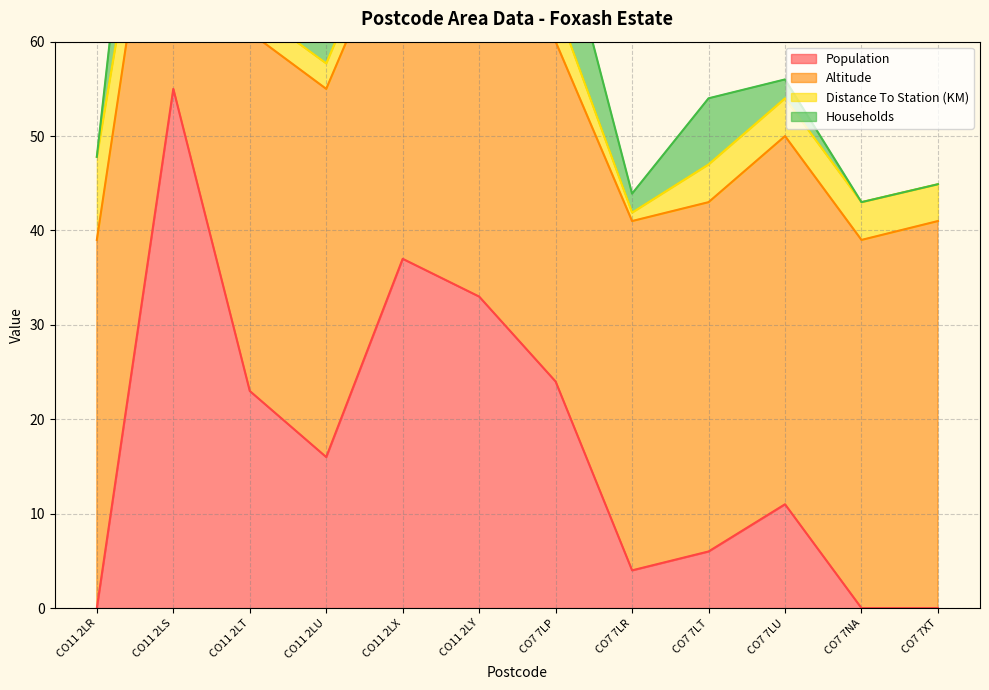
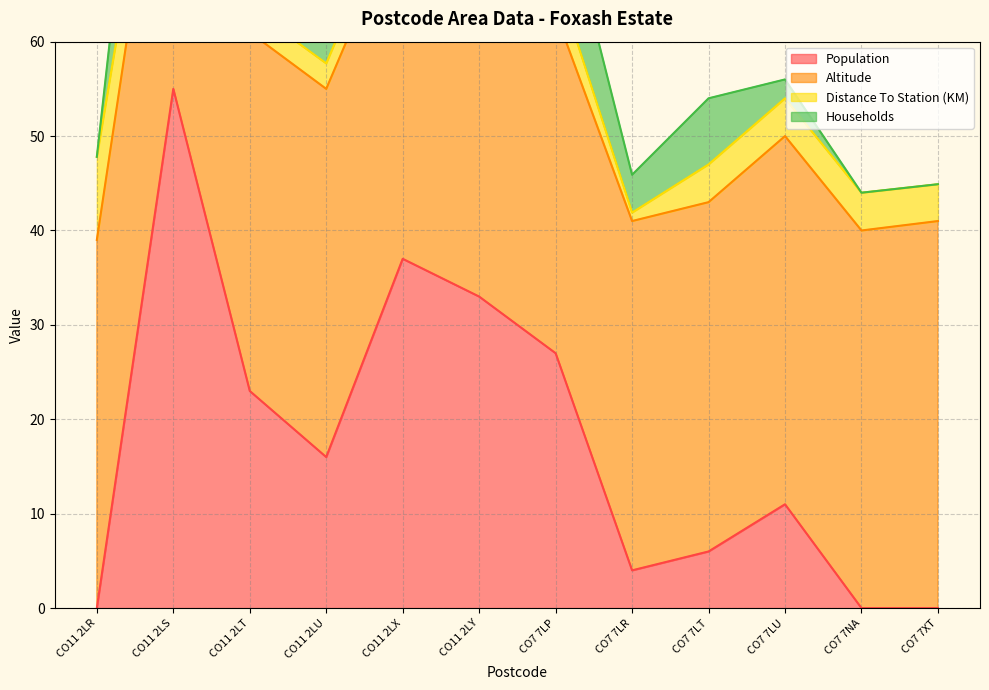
  {
    "Population": {
      "CO11 2LR": 0,
      "CO11 2LS": 55,
      "CO11 2LT": 23,
      "CO11 2LU": 16,
      "CO11 2LX": 37,
      "CO11 2LY": 33,
-     "CO7 7LP": 24,
+     "CO7 7LP": 27,
      "CO7 7LR": 4,
      "CO7 7LT": 6,
      "CO7 7LU": 11,
      "CO7 7NA": 0,
      "CO7 7XT": 0
    },
    "Altitude": {
      "CO11 2LR": 39,
      "CO11 2LU": 39,
      "CO7 7LR": 37,
      "CO7 7LT": 37,
      "CO7 7LU": 39,
-     "CO7 7NA": 39,
+     "CO7 7NA": 40,
      "CO7 7XT": 41
    },
    "Distance To Station (KM)": {
      "CO11 2LU": 3,
      "CO7 7LR": 1,
      "CO7 7LT": 4,
      "CO7 7LU": 4
    },
    "Households": {
-     "CO7 7LR": 2,
+     "CO7 7LR": 4,
      "CO7 7LT": 7,
      "CO7 7LU": 2
    }
  }
